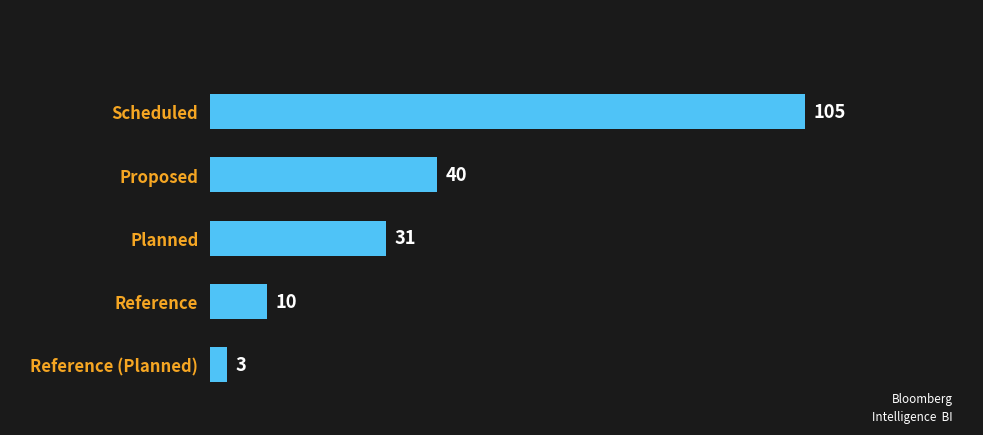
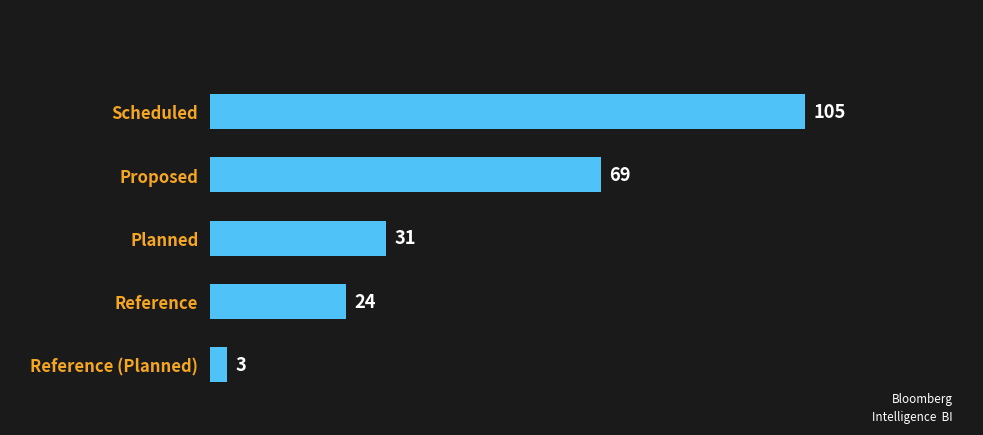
  {
    "Scheduled": 105,
-   "Proposed": 40,
+   "Proposed": 69,
    "Planned": 31,
-   "Reference": 10,
+   "Reference": 24,
    "Reference (Planned)": 3
  }
